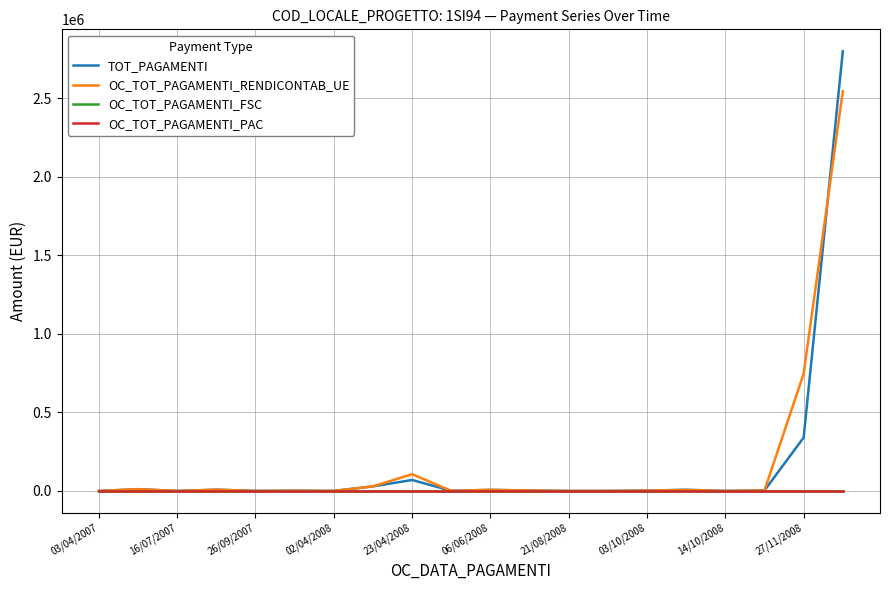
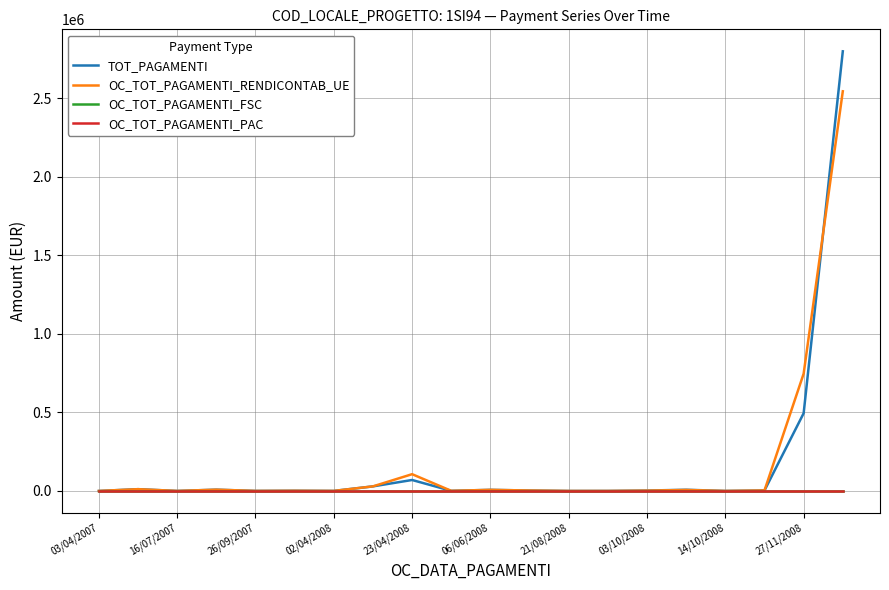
  {
    "TOT_PAGAMENTI": {
      "23/04/2008": 70000,
-     "27/11/2008": 340000
+     "27/11/2008": 500000
    },
    "OC_TOT_PAGAMENTI_RENDICONTAB_UE": {
      "23/04/2008": 110000,
      "27/11/2008": 750000
    },
    "OC_TOT_PAGAMENTI_PAC": {
      "23/04/2008": 0,
      "27/11/2008": 0
    }
  }
